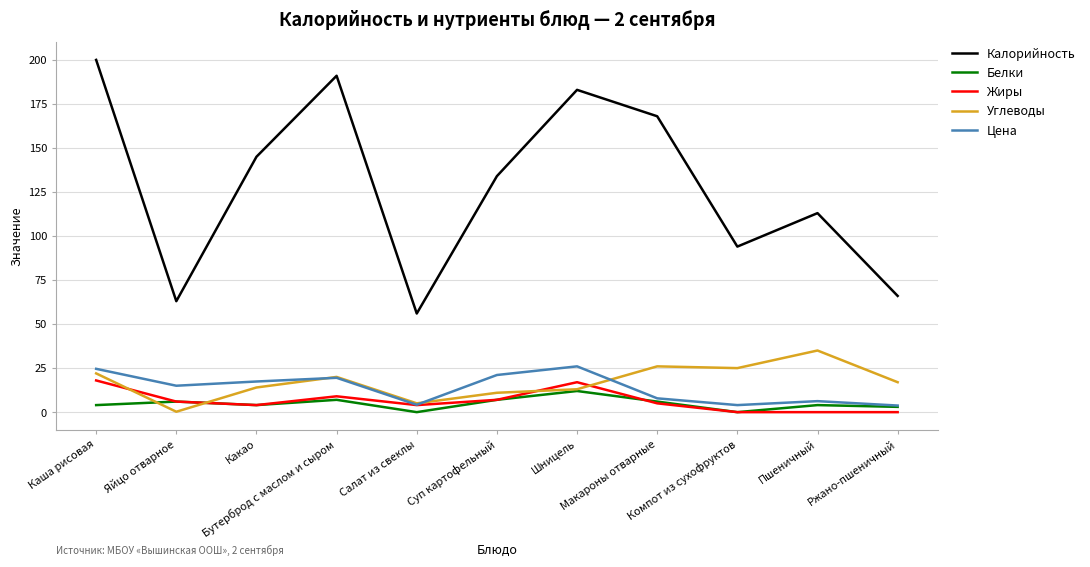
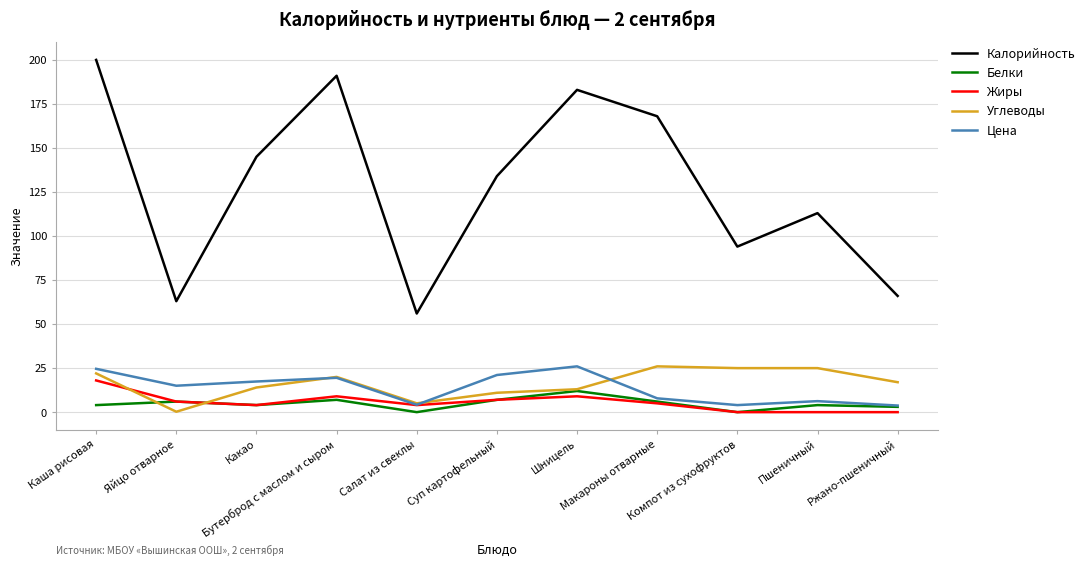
  {
    "Калорийность": {
      "Каша рисовая": 200,
      "Яйцо отварное": 63,
      "Какао": 145,
      "Бутерброд с маслом и сыром": 191,
      "Салат из свеклы": 56,
      "Суп картофельный": 134,
      "Шницель": 183,
      "Макароны отварные": 168,
      "Компот из сухофруктов": 94,
      "Пшеничный": 113,
      "Ржано-пшеничный": 66
    },
    "Белки": {
      "Каша рисовая": 4,
      "Бутерброд с маслом и сыром": 7,
      "Салат из свеклы": 0,
      "Пшеничный": 4
    },
    "Жиры": {
      "Каша рисовая": 18,
      "Бутерброд с маслом и сыром": 9,
-     "Шницель": 17,
+     "Шницель": 9,
      "Пшеничный": 0,
      "Ржано-пшеничный": 0
    },
    "Углеводы": {
      "Каша рисовая": 22,
      "Яйцо отварное": 0,
      "Какао": 14,
      "Суп картофельный": 11,
      "Макароны отварные": 26,
      "Компот из сухофруктов": 25,
-     "Пшеничный": 35,
+     "Пшеничный": 25,
      "Ржано-пшеничный": 17
    },
    "Цена": {
      "Каша рисовая": 25,
      "Яйцо отварное": 15,
      "Какао": 17,
      "Суп картофельный": 21,
      "Шницель": 26,
      "Макароны отварные": 8,
      "Компот из сухофруктов": 4,
      "Пшеничный": 6
    }
  }
